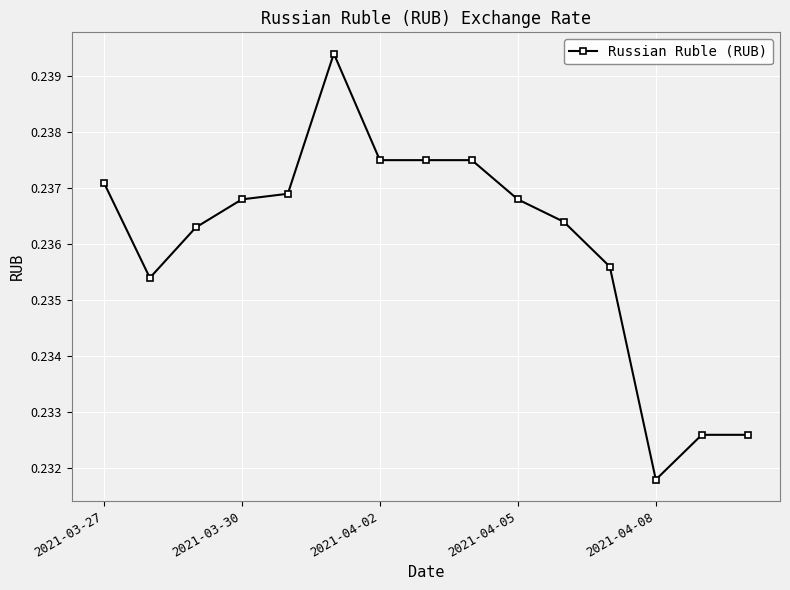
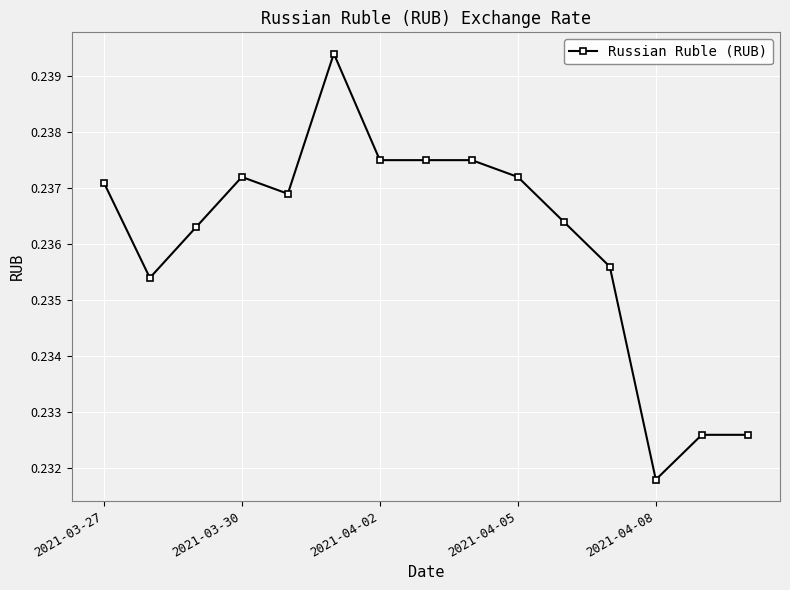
  {
    "2021-03-27": 0.2371,
-   "2021-03-30": 0.2368,
+   "2021-03-30": 0.2372,
    "2021-04-02": 0.2375,
-   "2021-04-05": 0.2368,
+   "2021-04-05": 0.2372,
    "2021-04-08": 0.2318
  }
